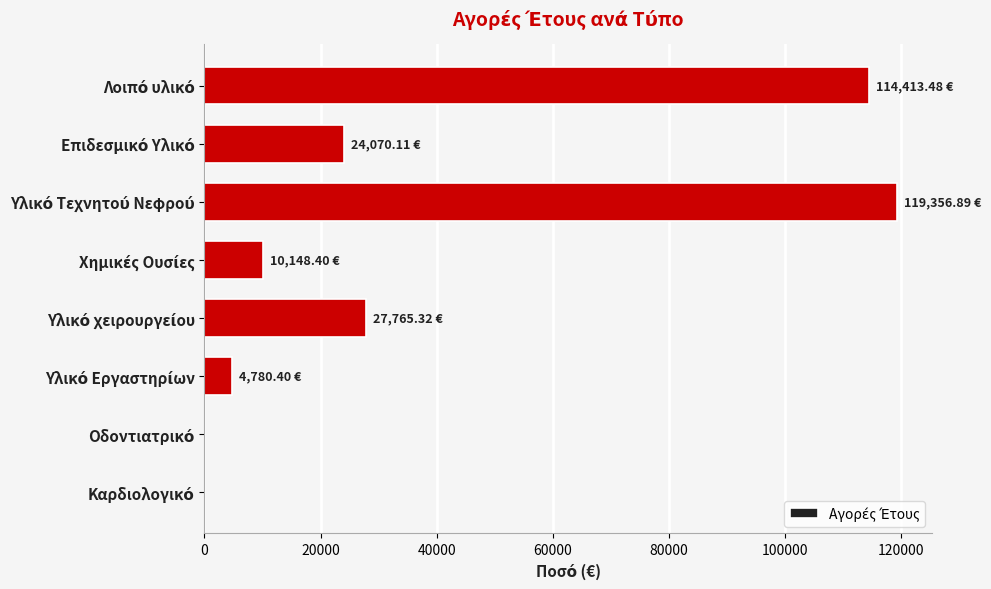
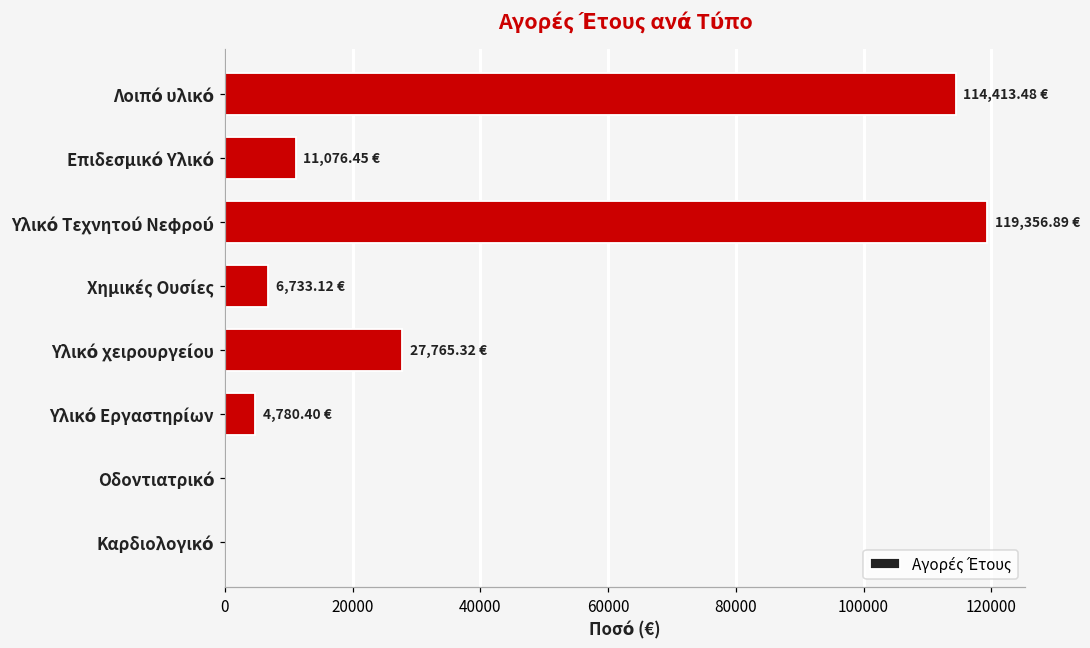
  {
    "Λοιπό υλικό": "114,413.48",
-   "Επιδεσμικό Υλικό": "24,070.11",
+   "Επιδεσμικό Υλικό": "11,076.45",
    "Υλικό Τεχνητού Νεφρού": "119,356.89",
-   "Χημικές Ουσίες": "10,148.40",
+   "Χημικές Ουσίες": "6,733.12",
    "Υλικό χειρουργείου": "27,765.32",
    "Υλικό Εργαστηρίων": "4,780.40"
  }
